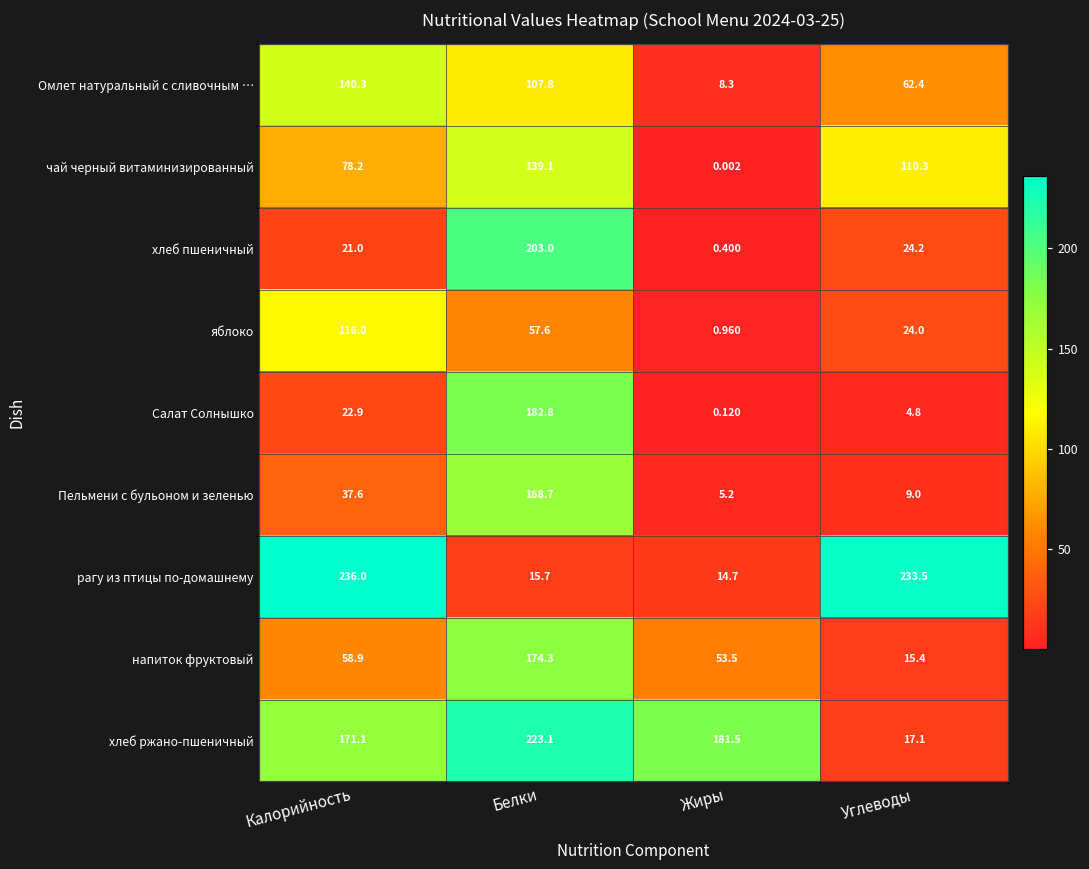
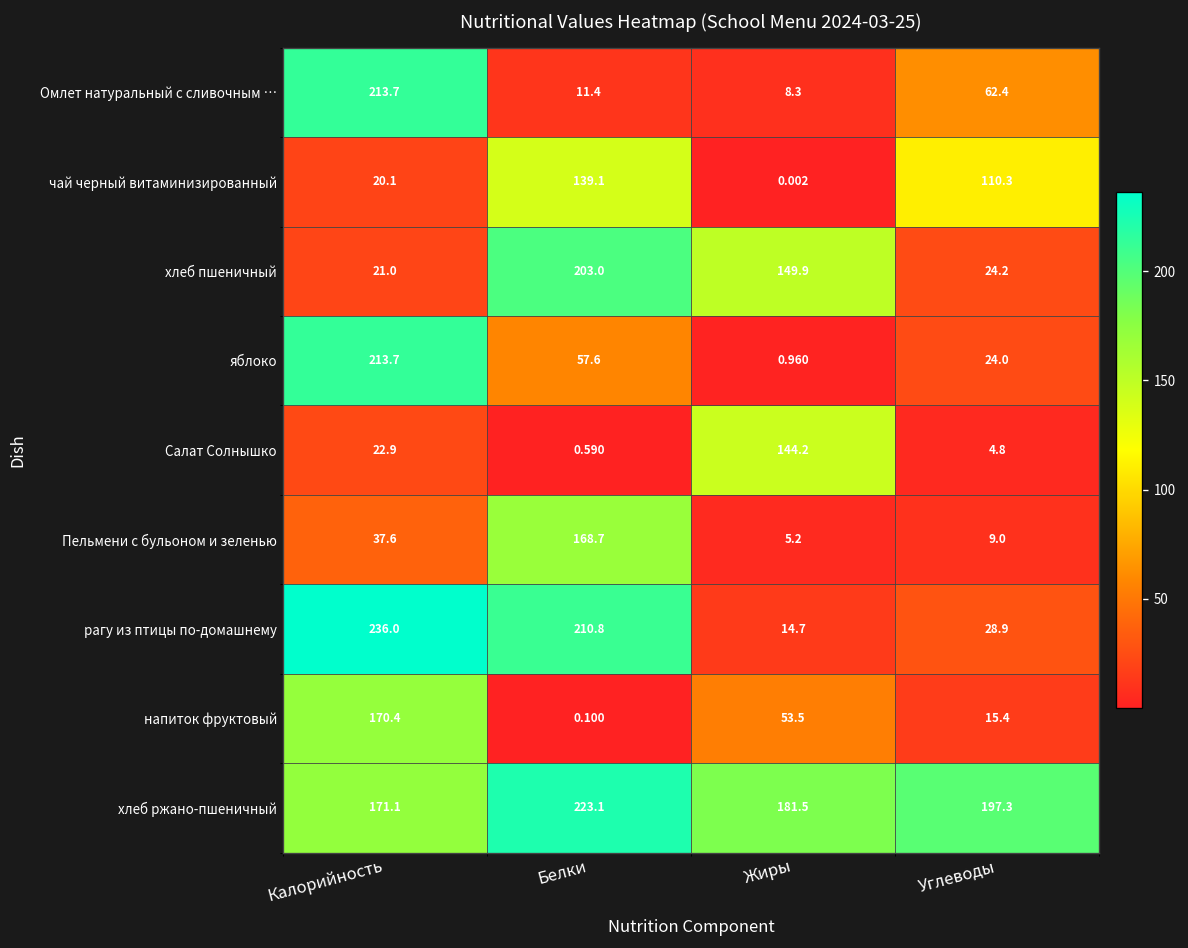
  {
    "Омлет натуральный с сливочным …": {
-     "Калорийность": 140.3,
-     "Белки": 107.8,
+     "Калорийность": 213.7,
+     "Белки": 11.4,
      "Жиры": 8.3,
      "Углеводы": 62.4
    },
    "чай черный витаминизированный": {
-     "Калорийность": 78.2,
+     "Калорийность": 20.1,
      "Белки": 139.1,
      "Жиры": 0.002,
      "Углеводы": 110.3
    },
    "хлеб пшеничный": {
      "Калорийность": 21.0,
      "Белки": 203.0,
-     "Жиры": 0.400,
+     "Жиры": 149.9,
      "Углеводы": 24.2
    },
    "яблоко": {
-     "Калорийность": 116.0,
+     "Калорийность": 213.7,
      "Белки": 57.6,
      "Жиры": 0.960,
      "Углеводы": 24.0
    },
    "Салат Солнышко": {
      "Калорийность": 22.9,
-     "Белки": 182.8,
-     "Жиры": 0.120,
+     "Белки": 0.590,
+     "Жиры": 144.2,
      "Углеводы": 4.8
    },
    "Пельмени с бульоном и зеленью": {
      "Калорийность": 37.6,
      "Белки": 168.7,
      "Жиры": 5.2,
      "Углеводы": 9.0
    },
    "рагу из птицы по-домашнему": {
      "Калорийность": 236.0,
-     "Белки": 15.7,
+     "Белки": 210.8,
      "Жиры": 14.7,
-     "Углеводы": 233.5
+     "Углеводы": 28.9
    },
    "напиток фруктовый": {
-     "Калорийность": 58.9,
-     "Белки": 174.3,
+     "Калорийность": 170.4,
+     "Белки": 0.100,
      "Жиры": 53.5,
      "Углеводы": 15.4
    },
    "хлеб ржано-пшеничный": {
      "Калорийность": 171.1,
      "Белки": 223.1,
      "Жиры": 181.5,
-     "Углеводы": 17.1
+     "Углеводы": 197.3
    }
  }
